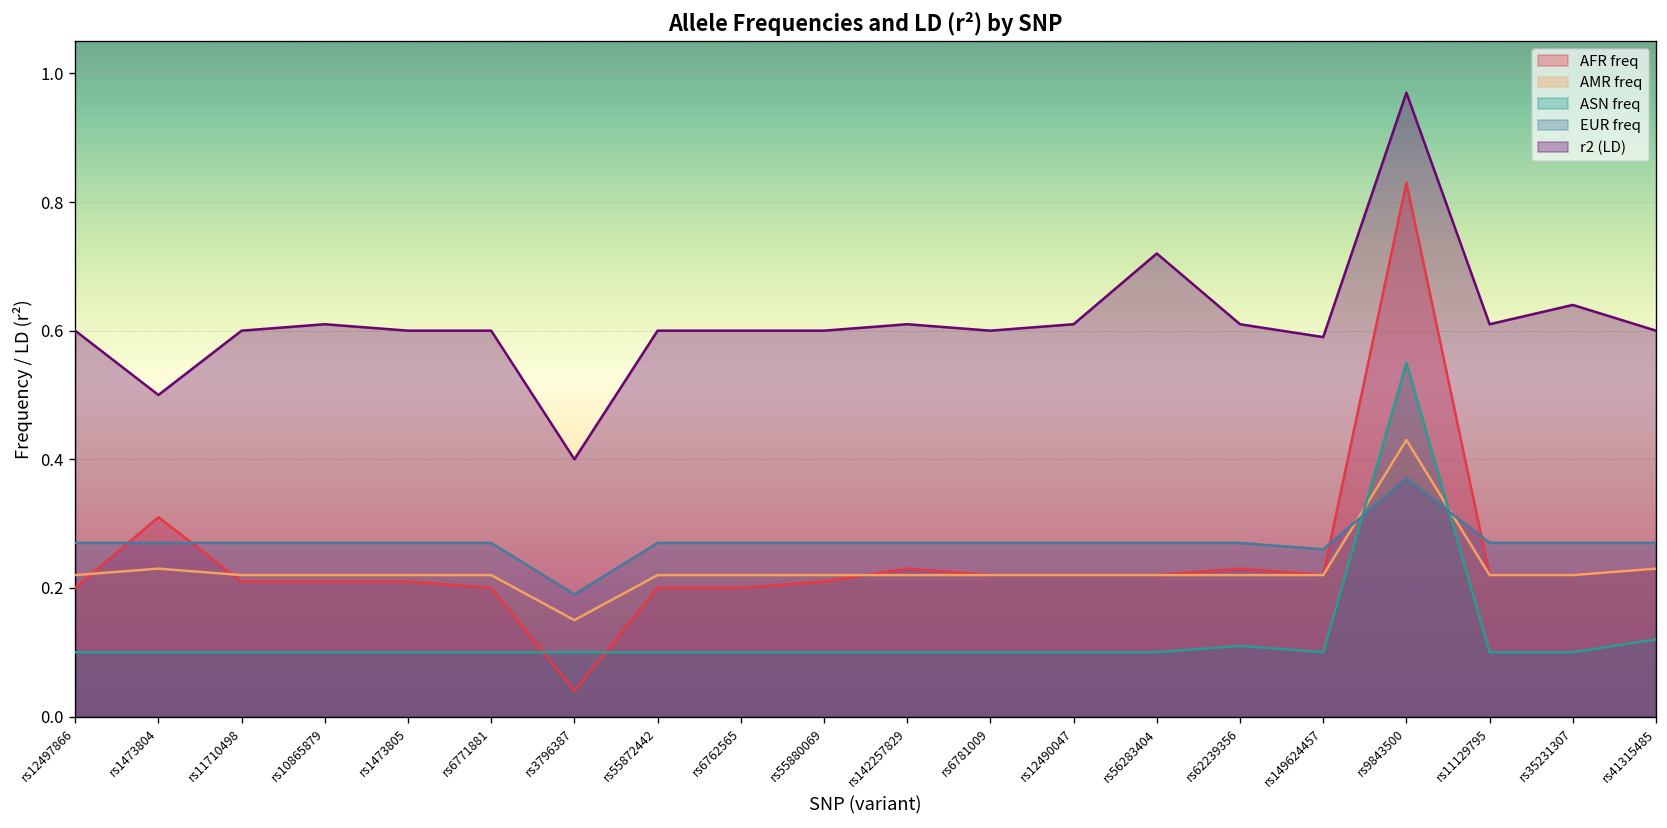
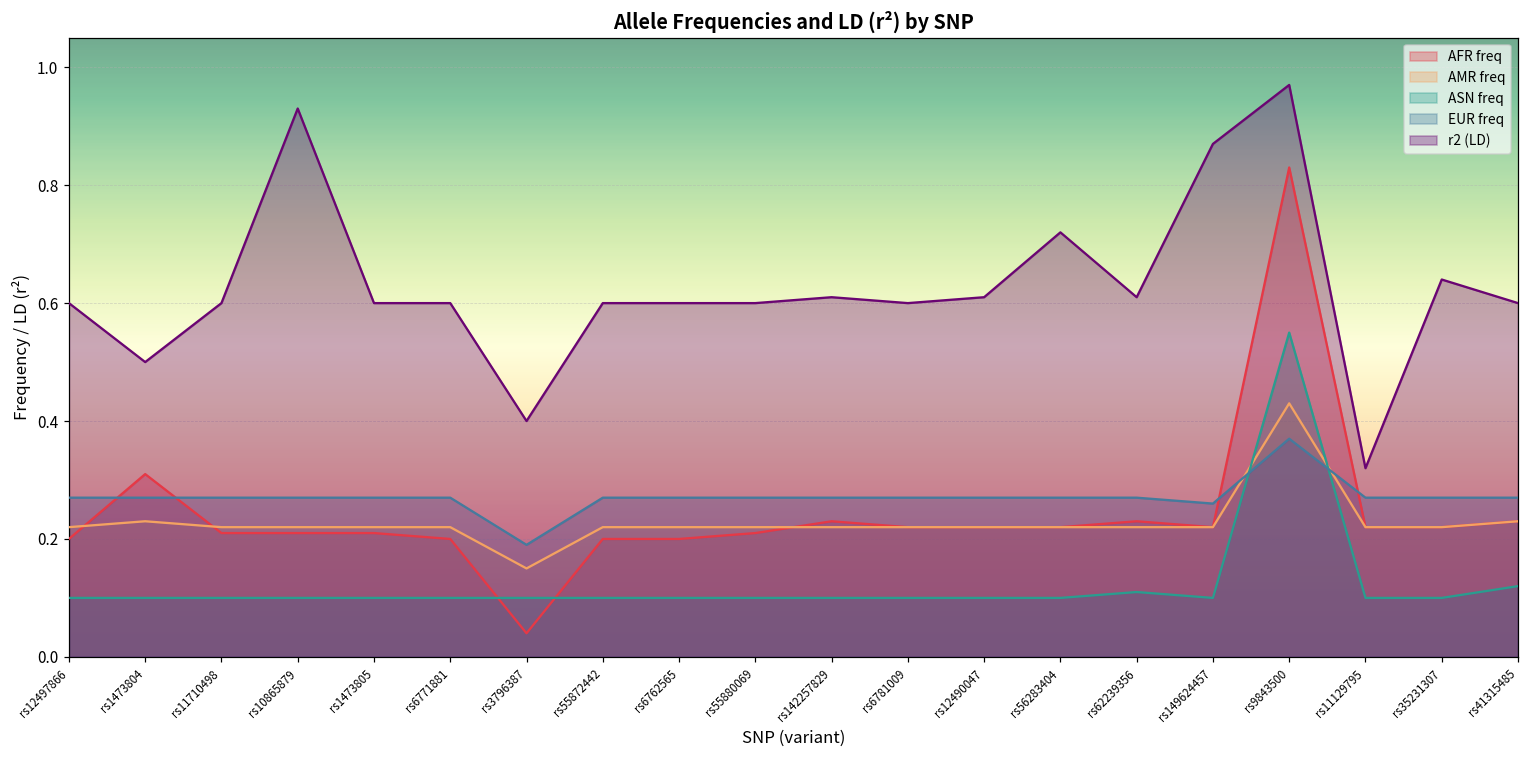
  {
    "r2 (LD)": {
      "rs12497866": 0.60,
      "rs1473804": 0.50,
      "rs11710498": 0.60,
-     "rs10865879": 0.61,
+     "rs10865879": 0.93,
      "rs1473805": 0.60,
      "rs6771881": 0.60,
      "rs3796387": 0.40,
      "rs55872442": 0.60,
      "rs6762565": 0.60,
      "rs55880069": 0.60,
      "rs142257829": 0.61,
      "rs6781009": 0.60,
      "rs12490047": 0.61,
      "rs56283404": 0.72,
      "rs62239356": 0.61,
-     "rs149624457": 0.59,
+     "rs149624457": 0.87,
      "rs9843500": 0.97,
-     "rs11129795": 0.61,
+     "rs11129795": 0.32,
      "rs35231307": 0.64,
      "rs41315485": 0.60
    }
  }
